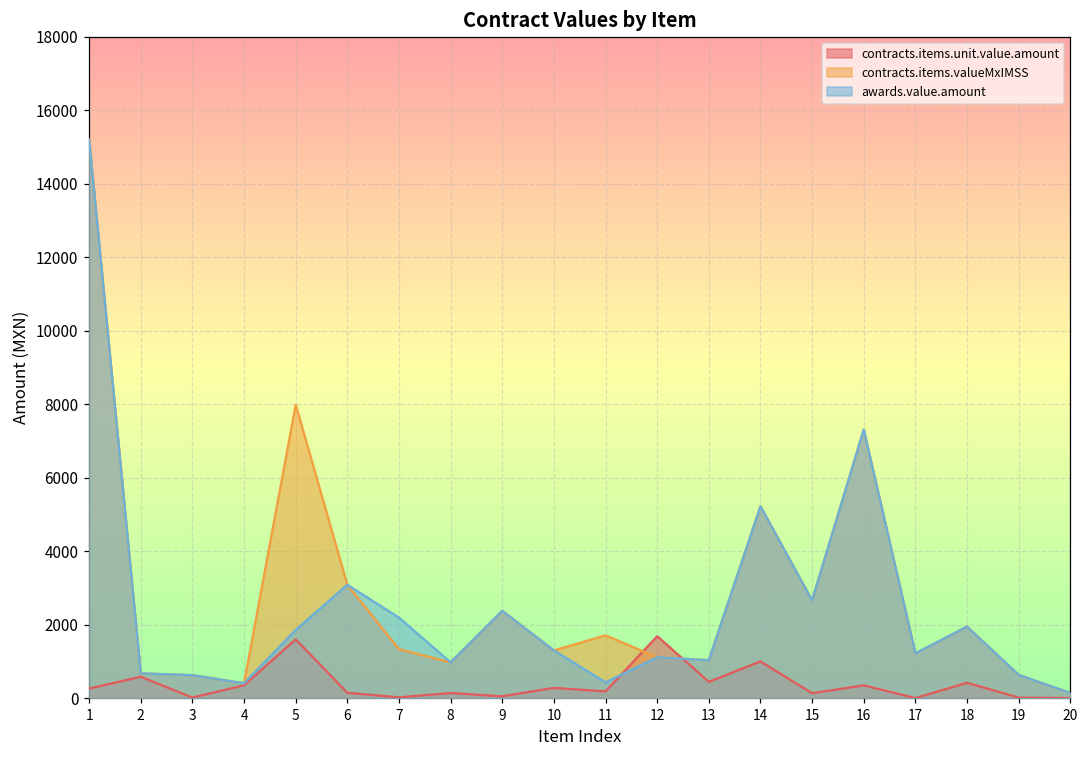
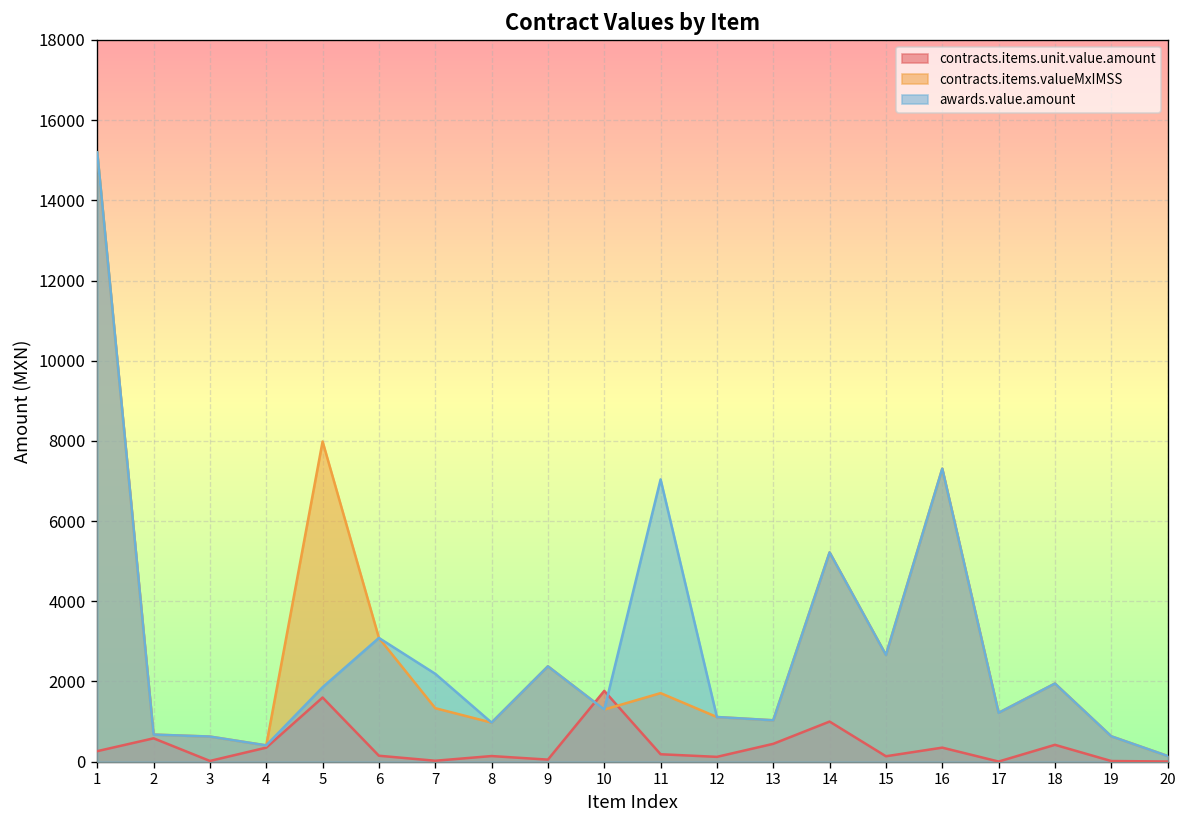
  {
    "contracts.items.unit.value.amount": {
      "1": 300,
      "2": 600,
      "3": 0,
      "5": 1600,
      "6": 100,
      "7": 0,
      "8": 100,
      "9": 100,
-     "10": 300,
+     "10": 1800,
      "11": 200,
-     "12": 1700,
+     "12": 100,
      "13": 400,
      "14": 1000,
      "15": 100,
      "16": 400,
      "17": 0,
      "18": 400,
      "19": 0,
      "20": 0
    },
    "contracts.items.valueMxIMSS": {
      "5": 8000,
      "7": 1300,
      "11": 1700
    },
    "awards.value.amount": {
      "5": 1900,
      "7": 2200,
-     "11": 400
+     "11": 7000
    }
  }
